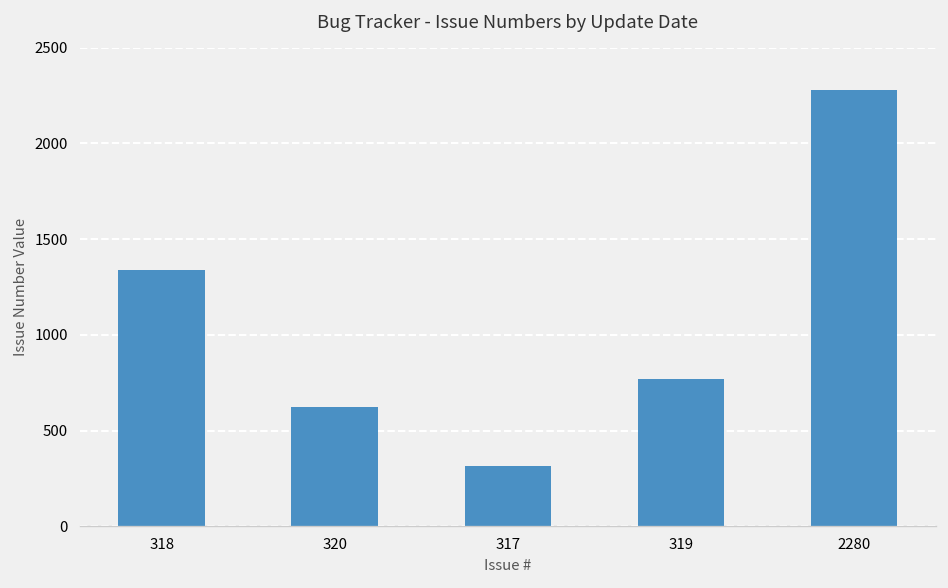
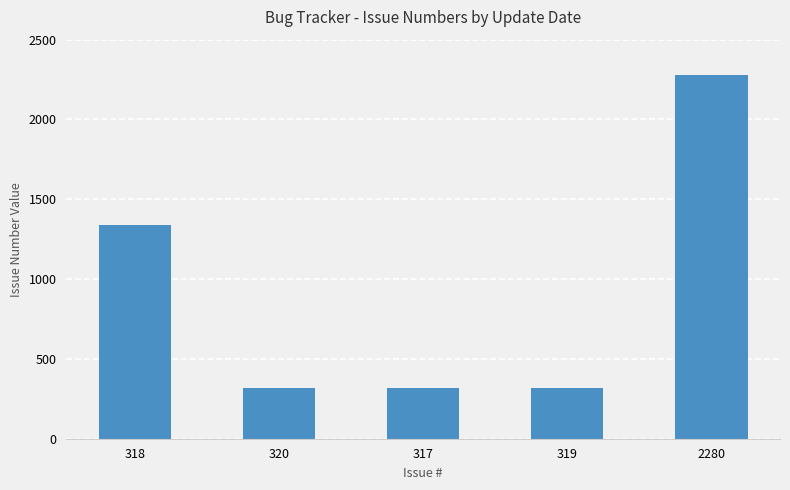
  {
    "318": 1340,
-   "320": 620,
+   "320": 320,
    "317": 320,
-   "319": 770,
+   "319": 320,
    "2280": 2280
  }
